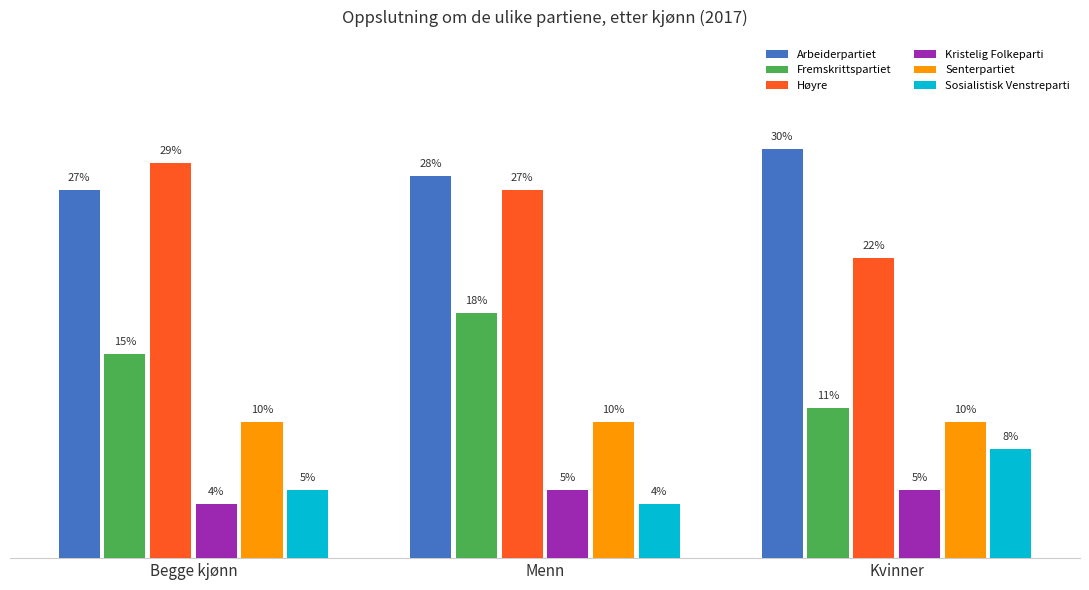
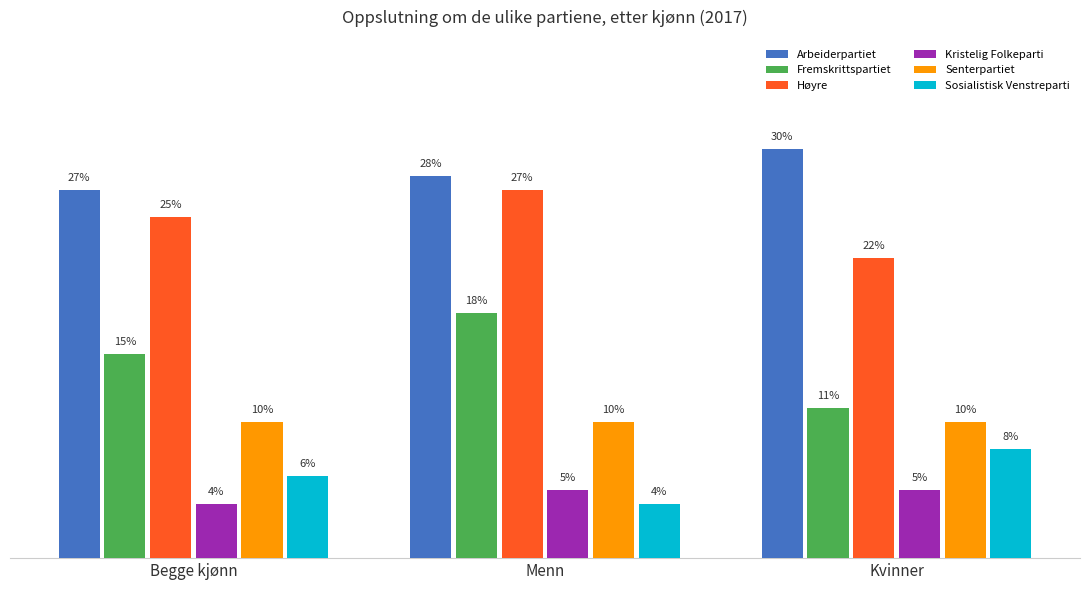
  {
    "Arbeiderpartiet": {
      "Begge kjønn": "27%",
      "Menn": "28%",
      "Kvinner": "30%"
    },
    "Fremskrittspartiet": {
      "Begge kjønn": "15%",
      "Menn": "18%",
      "Kvinner": "11%"
    },
    "Høyre": {
-     "Begge kjønn": "29%",
+     "Begge kjønn": "25%",
      "Menn": "27%",
      "Kvinner": "22%"
    },
    "Kristelig Folkeparti": {
      "Begge kjønn": "4%",
      "Menn": "5%",
      "Kvinner": "5%"
    },
    "Senterpartiet": {
      "Begge kjønn": "10%",
      "Menn": "10%",
      "Kvinner": "10%"
    },
    "Sosialistisk Venstreparti": {
-     "Begge kjønn": "5%",
+     "Begge kjønn": "6%",
      "Menn": "4%",
      "Kvinner": "8%"
    }
  }
